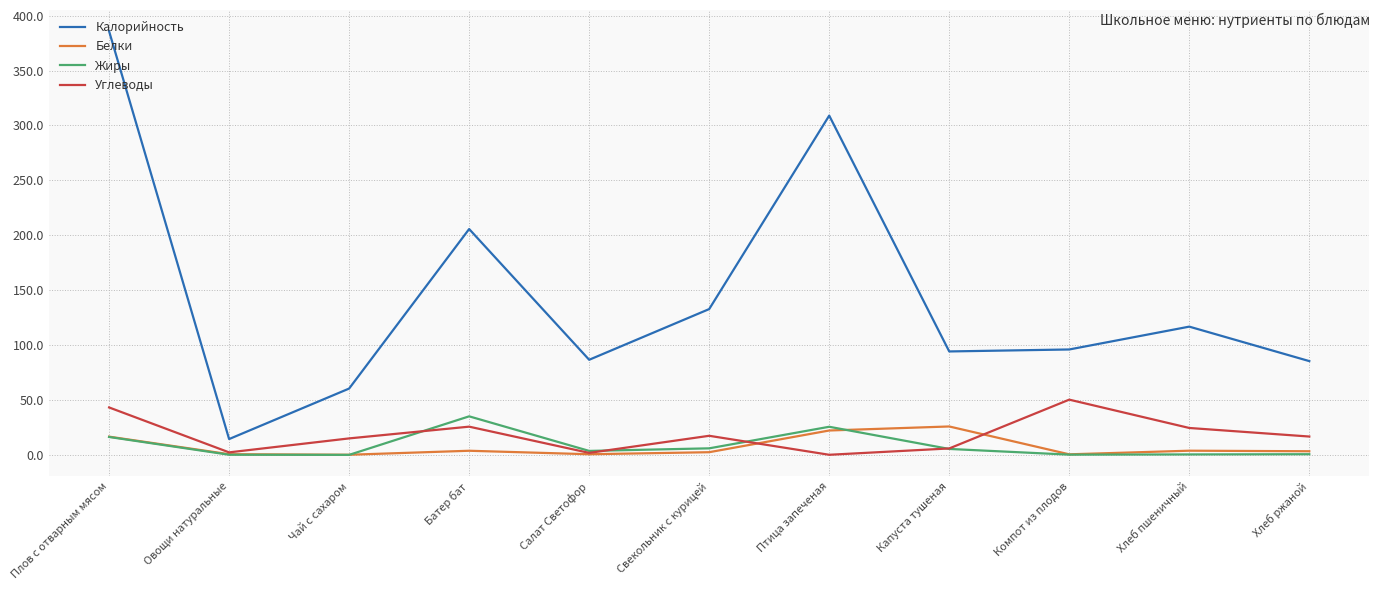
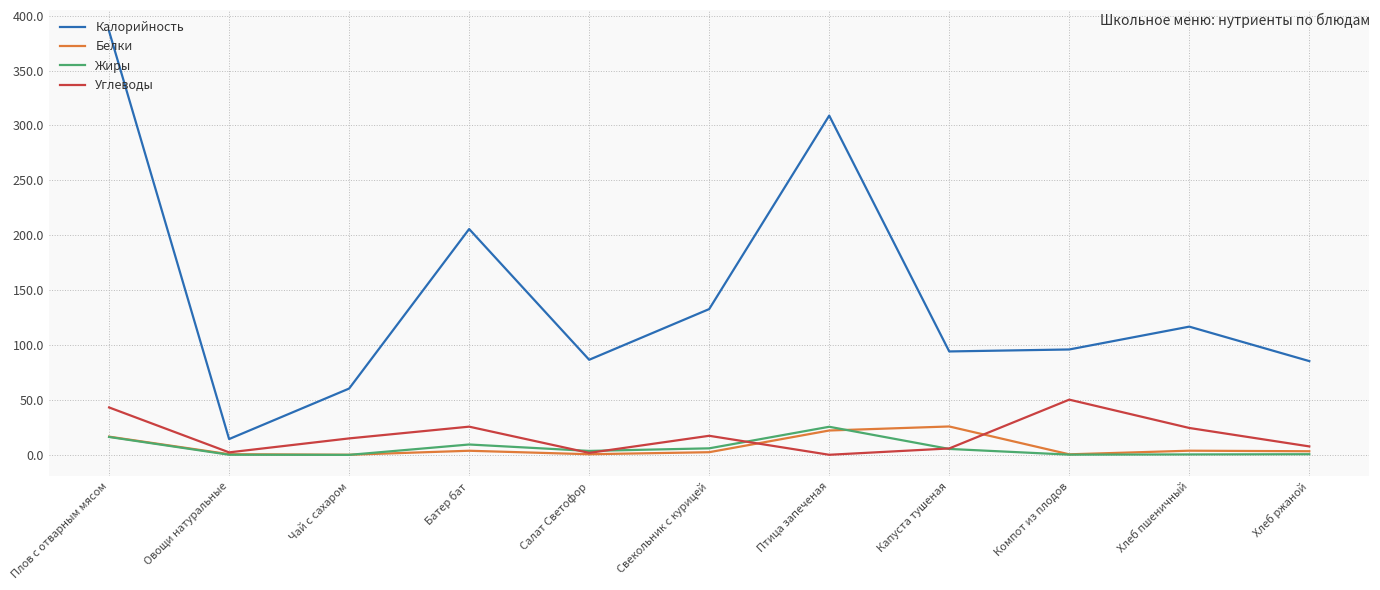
  {
    "Калорийность": {
      "Плов с отварным мясом": 386,
      "Овощи натуральные": 14,
      "Чай с сахаром": 60,
      "Батер бат": 206,
      "Салат Светофор": 87,
      "Свекольник с курицей": 133,
      "Птица запеченая": 309,
      "Капуста тушеная": 94,
      "Компот из плодов": 96,
      "Хлеб пшеничный": 117,
      "Хлеб ржаной": 85
    },
    "Белки": {
      "Батер бат": 4,
      "Свекольник с курицей": 2,
      "Птица запеченая": 22,
      "Капуста тушеная": 26,
      "Хлеб пшеничный": 4,
      "Хлеб ржаной": 3
    },
    "Жиры": {
-     "Батер бат": 35,
+     "Батер бат": 9,
      "Свекольник с курицей": 6,
      "Птица запеченая": 26,
      "Хлеб пшеничный": 0,
      "Хлеб ржаной": 1
    },
    "Углеводы": {
      "Плов с отварным мясом": 43,
      "Чай с сахаром": 15,
      "Батер бат": 26,
      "Свекольник с курицей": 17,
      "Птица запеченая": 0,
      "Компот из плодов": 50,
      "Хлеб пшеничный": 25,
-     "Хлеб ржаной": 17
+     "Хлеб ржаной": 8
    }
  }
